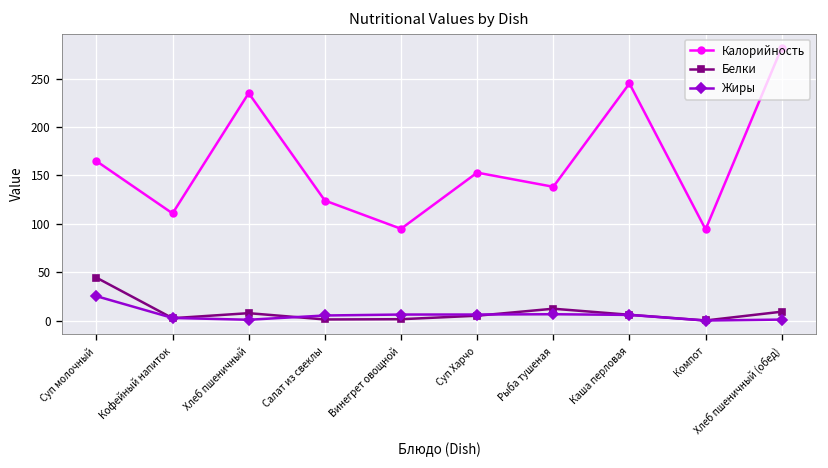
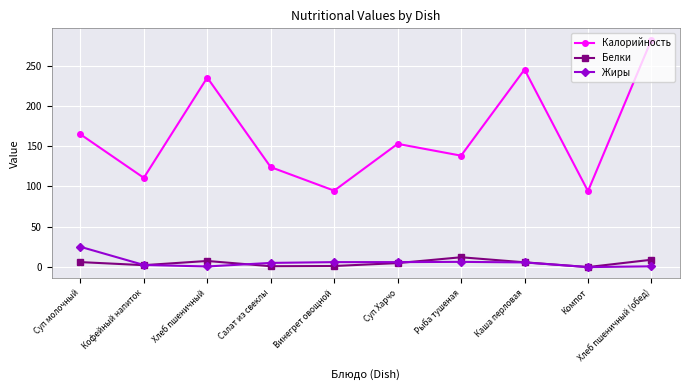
  {
    "Калорийность": {
      "Суп молочный": 160,
      "Кофейный напиток": 110,
      "Хлеб пшеничный": 240,
      "Салат из свеклы": 120,
      "Винегрет овощной": 90,
      "Суп Харчо": 150,
      "Рыба тушеная": 140,
      "Каша перловая": 250,
      "Компот": 90
    },
    "Белки": {
-     "Суп молочный": 40,
+     "Суп молочный": 10,
      "Хлеб пшеничный": 10,
      "Салат из свеклы": 0,
      "Винегрет овощной": 0,
      "Рыба тушеная": 10,
      "Хлеб пшеничный (обед)": 10
    },
    "Жиры": {
      "Суп молочный": 30,
      "Хлеб пшеничный": 0,
      "Салат из свеклы": 10,
      "Винегрет овощной": 10,
      "Рыба тушеная": 10,
      "Хлеб пшеничный (обед)": 0
    }
  }
